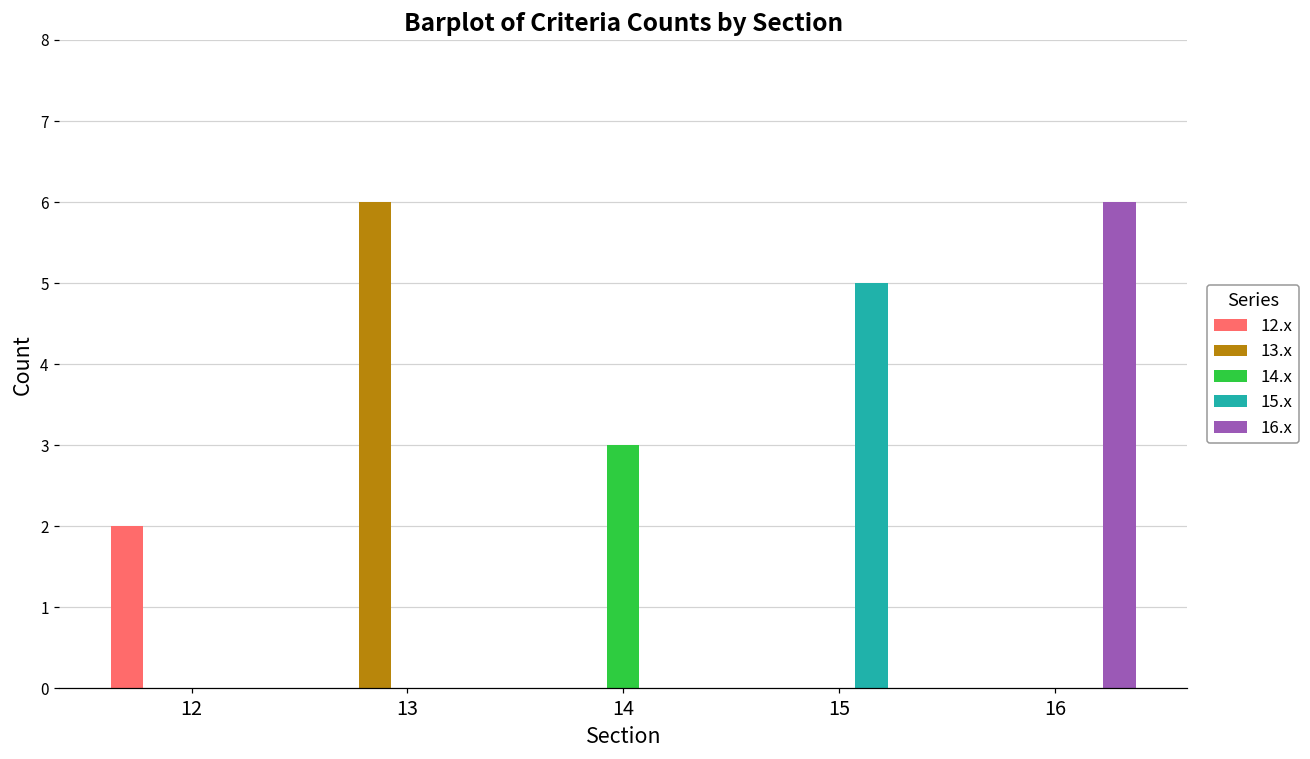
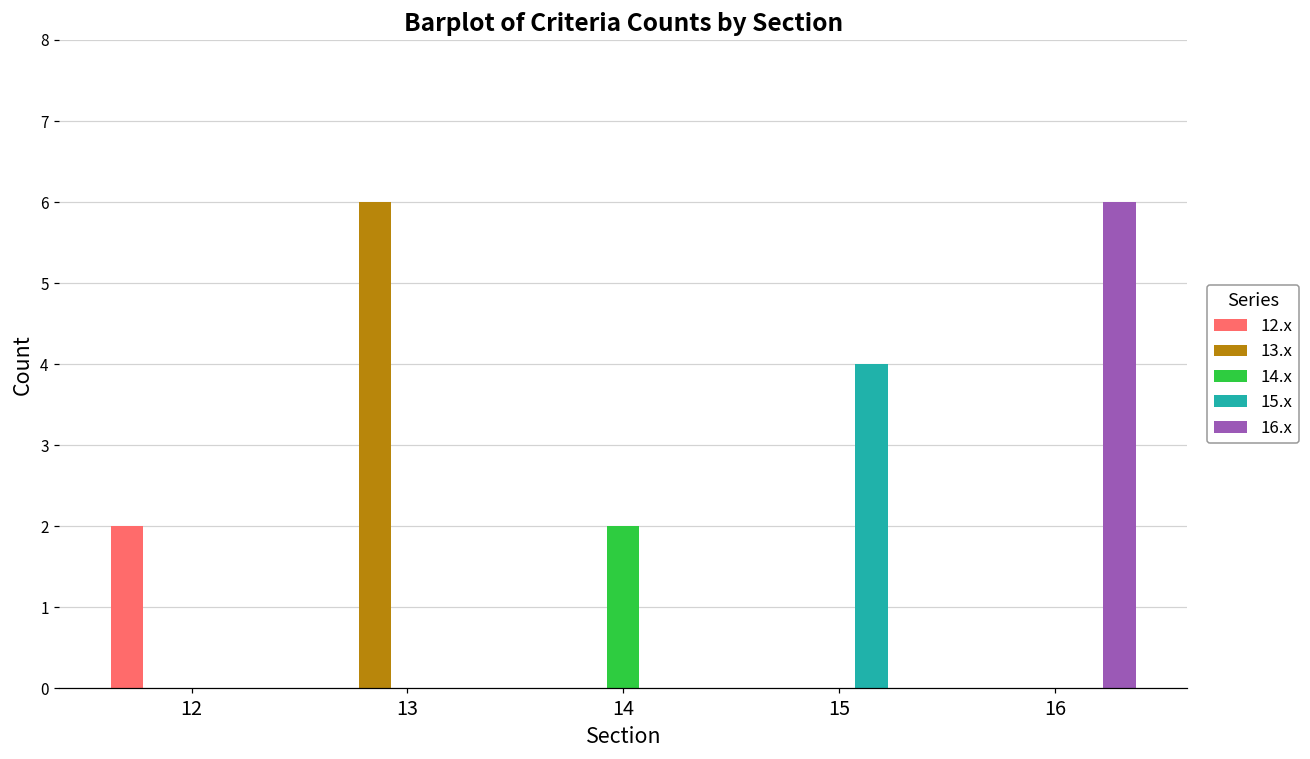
  {
    "12.x": {
      "12": 2,
      "13": 0,
      "14": 0,
      "15": 0,
      "16": 0
    },
    "13.x": {
      "12": 0,
      "13": 6,
      "14": 0,
      "15": 0,
      "16": 0
    },
    "14.x": {
      "12": 0,
      "13": 0,
-     "14": 3,
+     "14": 2,
      "15": 0,
      "16": 0
    },
    "15.x": {
      "12": 0,
      "13": 0,
      "14": 0,
-     "15": 5,
+     "15": 4,
      "16": 0
    },
    "16.x": {
      "12": 0,
      "13": 0,
      "14": 0,
      "15": 0,
      "16": 6
    }
  }
